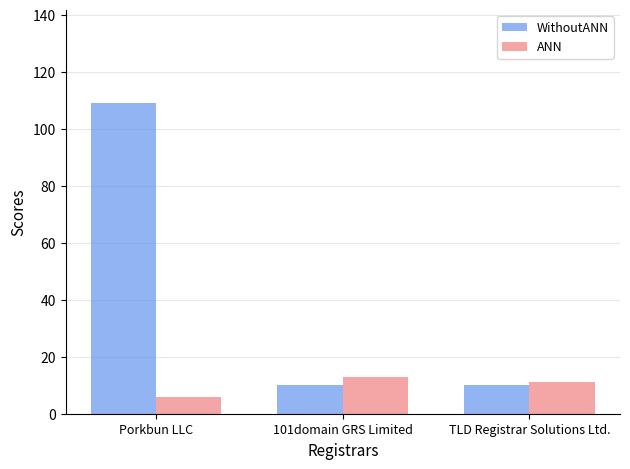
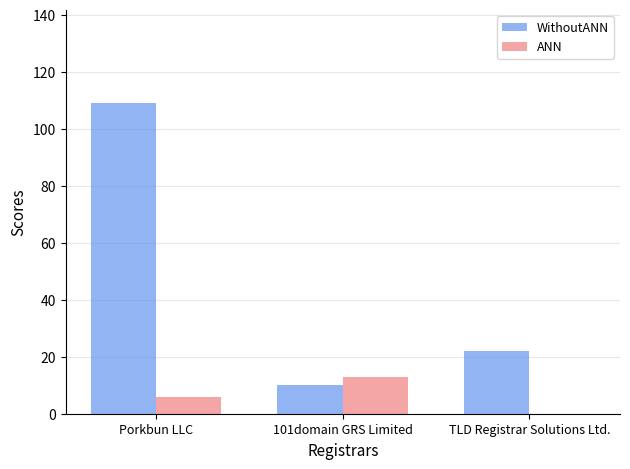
  {
    "WithoutANN": {
      "Porkbun LLC": 109,
      "101domain GRS Limited": 10,
-     "TLD Registrar Solutions Ltd.": 10
+     "TLD Registrar Solutions Ltd.": 22
    },
    "ANN": {
      "Porkbun LLC": 6,
      "101domain GRS Limited": 13,
-     "TLD Registrar Solutions Ltd.": 11
+     "TLD Registrar Solutions Ltd.": 0
    }
  }
